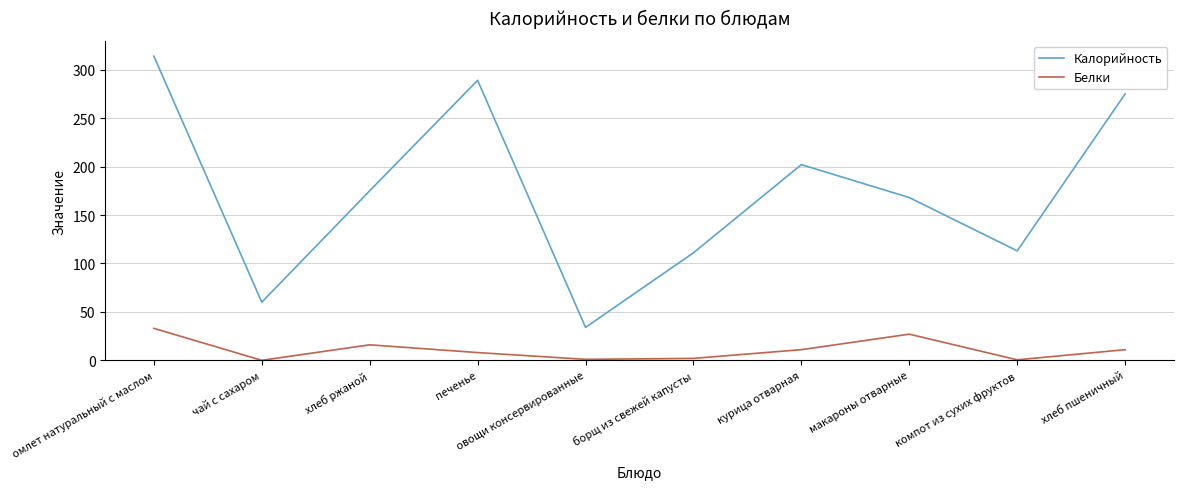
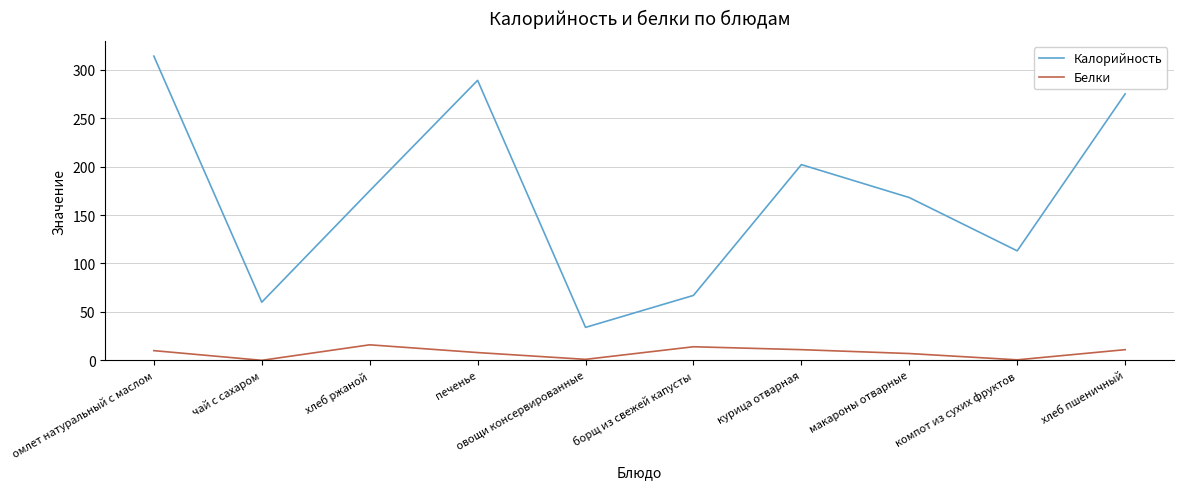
  {
    "Калорийность": {
      "омлет натуральный с маслом": 310,
      "чай с сахаром": 60,
      "хлеб ржаной": 180,
      "печенье": 290,
      "овощи консервированные": 30,
-     "борщ из свежей капусты": 110,
+     "борщ из свежей капусты": 70,
      "курица отварная": 200,
      "макароны отварные": 170,
      "компот из сухих фруктов": 110,
      "хлеб пшеничный": 280
    },
    "Белки": {
-     "омлет натуральный с маслом": 30,
+     "омлет натуральный с маслом": 10,
      "чай с сахаром": 0,
      "хлеб ржаной": 20,
      "печенье": 10,
      "овощи консервированные": 0,
-     "борщ из свежей капусты": 0,
+     "борщ из свежей капусты": 10,
      "курица отварная": 10,
-     "макароны отварные": 30,
+     "макароны отварные": 10,
      "компот из сухих фруктов": 0,
      "хлеб пшеничный": 10
    }
  }
